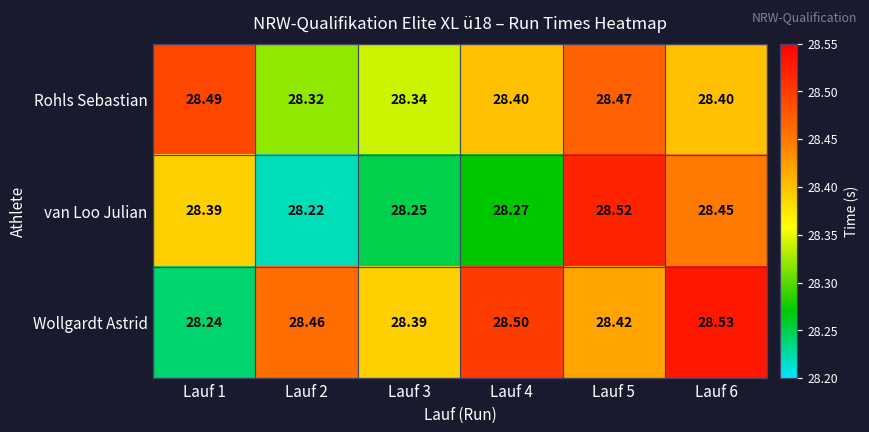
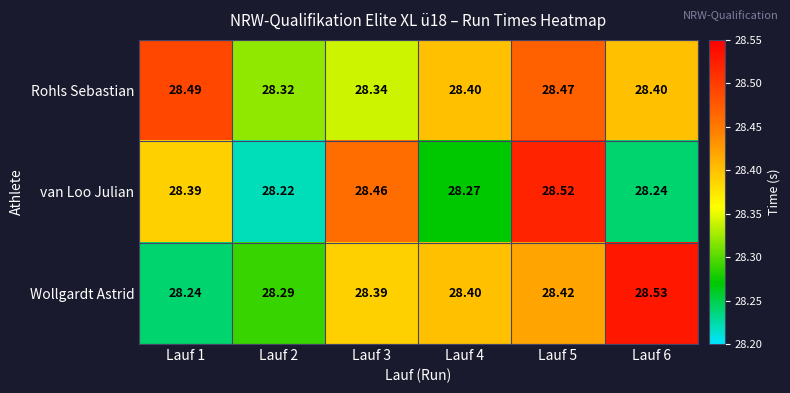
  {
    "Rohls Sebastian": {
      "Lauf 1": 28.49,
      "Lauf 2": 28.32,
      "Lauf 3": 28.34,
      "Lauf 4": 28.40,
      "Lauf 5": 28.47,
      "Lauf 6": 28.40
    },
    "van Loo Julian": {
      "Lauf 1": 28.39,
      "Lauf 2": 28.22,
-     "Lauf 3": 28.25,
+     "Lauf 3": 28.46,
      "Lauf 4": 28.27,
      "Lauf 5": 28.52,
-     "Lauf 6": 28.45
+     "Lauf 6": 28.24
    },
    "Wollgardt Astrid": {
      "Lauf 1": 28.24,
-     "Lauf 2": 28.46,
+     "Lauf 2": 28.29,
      "Lauf 3": 28.39,
-     "Lauf 4": 28.50,
+     "Lauf 4": 28.40,
      "Lauf 5": 28.42,
      "Lauf 6": 28.53
    }
  }
